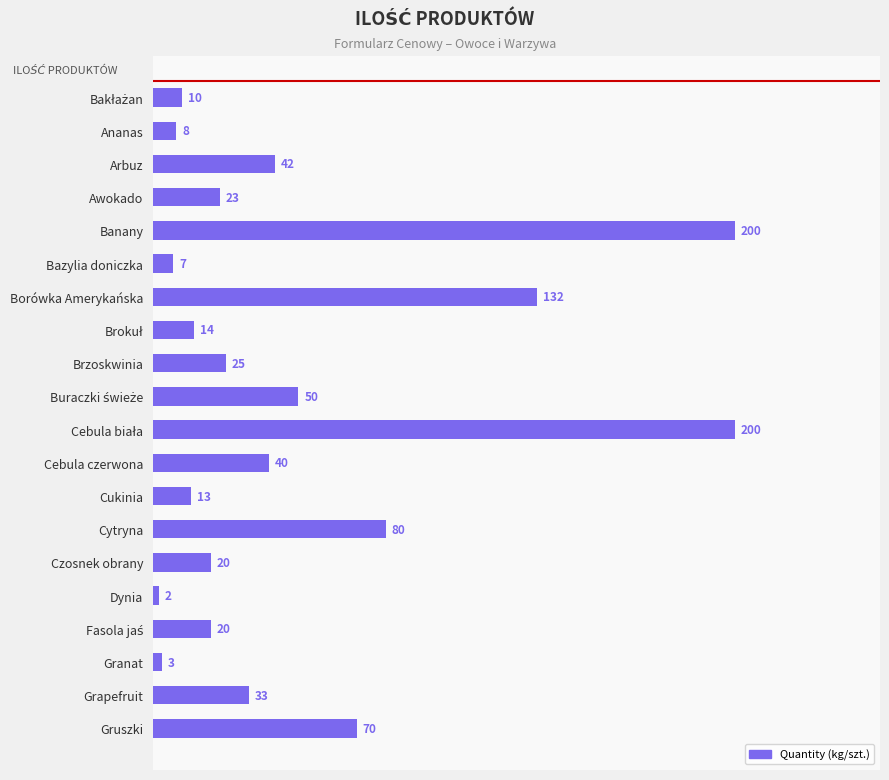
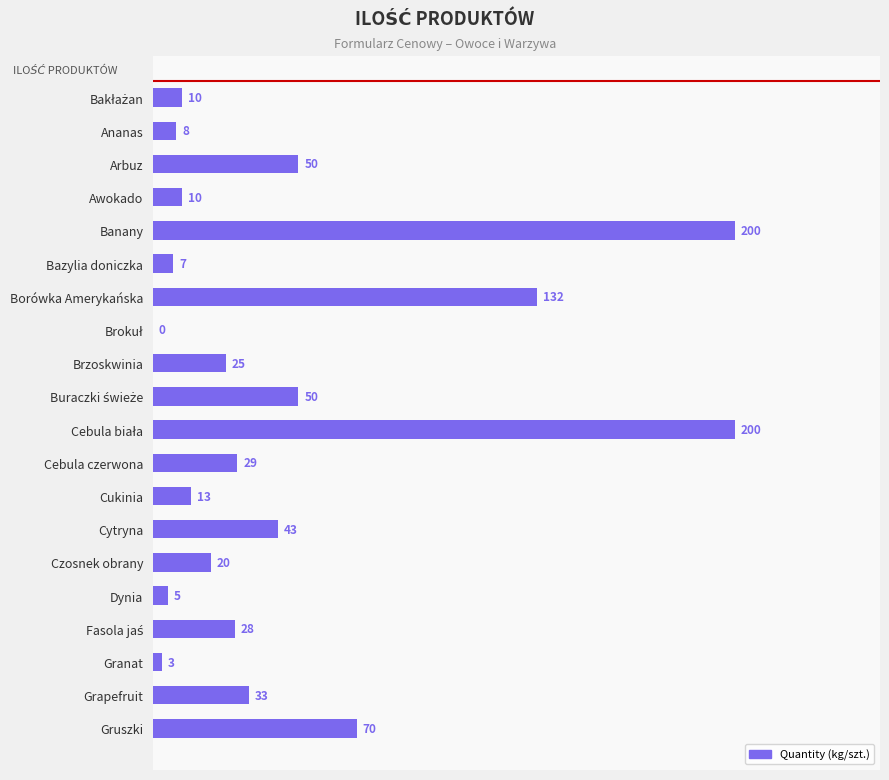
  {
    "Bakłażan": 10,
    "Ananas": 8,
-   "Arbuz": 42,
-   "Awokado": 23,
+   "Arbuz": 50,
+   "Awokado": 10,
    "Banany": 200,
    "Bazylia doniczka": 7,
    "Borówka Amerykańska": 132,
-   "Brokuł": 14,
+   "Brokuł": 0,
    "Brzoskwinia": 25,
    "Buraczki świeże": 50,
    "Cebula biała": 200,
-   "Cebula czerwona": 40,
+   "Cebula czerwona": 29,
    "Cukinia": 13,
-   "Cytryna": 80,
+   "Cytryna": 43,
    "Czosnek obrany": 20,
-   "Dynia": 2,
-   "Fasola jaś": 20,
+   "Dynia": 5,
+   "Fasola jaś": 28,
    "Granat": 3,
    "Grapefruit": 33,
    "Gruszki": 70
  }
